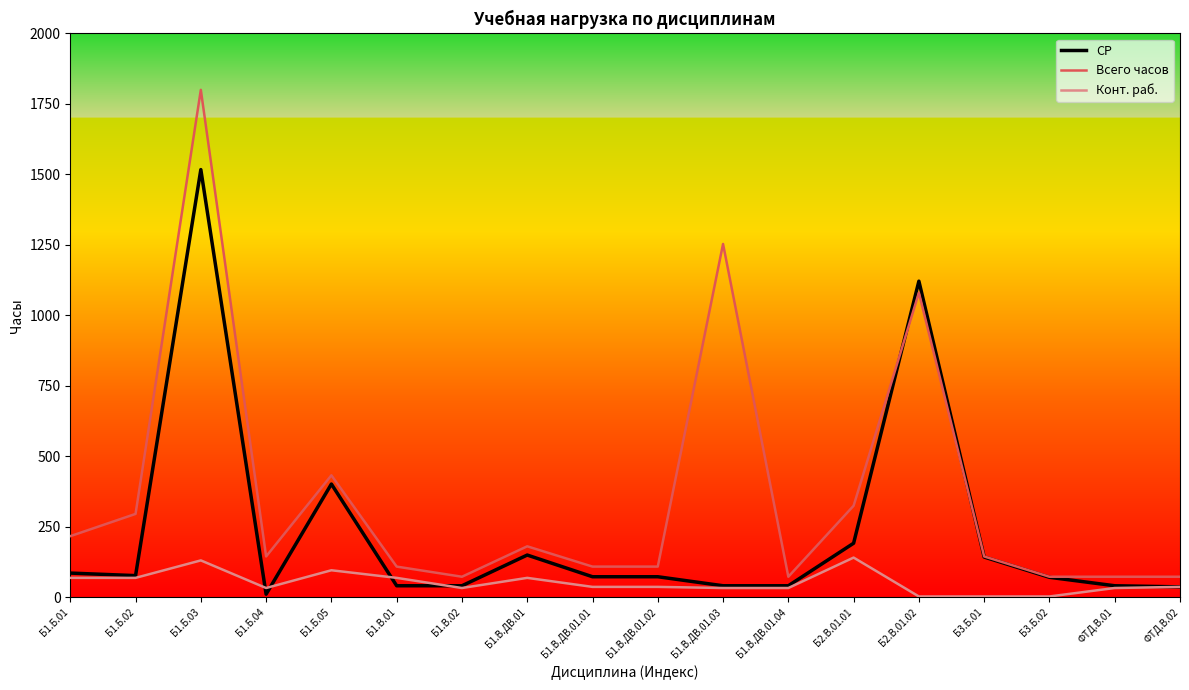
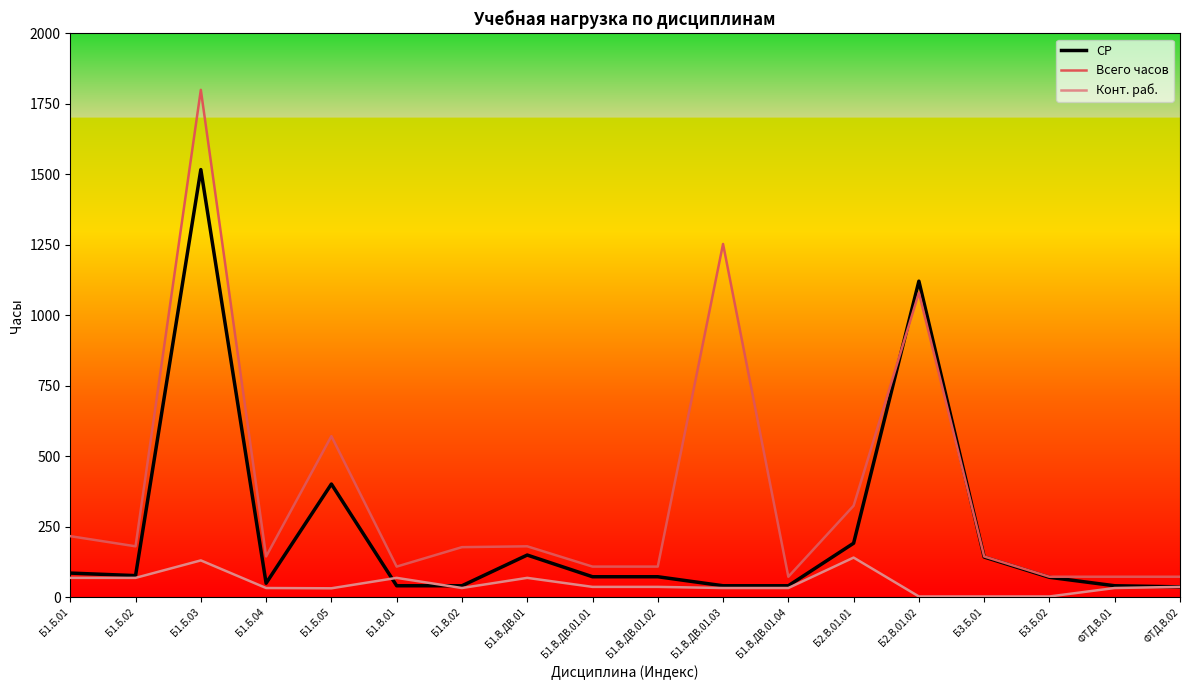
  {
    "СР": {
      "Б1.Б.01": 90,
      "Б1.Б.03": 1520,
-     "Б1.Б.04": 10,
+     "Б1.Б.04": 50,
      "Б1.Б.05": 400,
      "Б1.В.01": 40,
      "Б1.В.ДВ.01": 150,
      "Б1.В.ДВ.01.01": 70,
      "Б1.В.ДВ.01.02": 70,
      "Б2.В.01.01": 190,
      "Б2.В.01.02": 1120
    },
    "Всего часов": {
      "Б1.Б.01": 220,
-     "Б1.Б.02": 300,
+     "Б1.Б.02": 180,
      "Б1.Б.03": 1800,
      "Б1.Б.04": 140,
-     "Б1.Б.05": 430,
+     "Б1.Б.05": 570,
      "Б1.В.01": 110,
-     "Б1.В.02": 70,
+     "Б1.В.02": 180,
      "Б1.В.ДВ.01": 180,
      "Б1.В.ДВ.01.01": 110,
      "Б1.В.ДВ.01.02": 110,
      "Б1.В.ДВ.01.03": 1250,
      "Б1.В.ДВ.01.04": 70,
      "Б2.В.01.01": 320,
      "Б2.В.01.02": 1080,
      "ФТД.В.01": 70,
      "ФТД.В.02": 70
    },
    "Конт. раб.": {
      "Б1.Б.01": 70,
      "Б1.Б.03": 130,
      "Б1.Б.04": 30,
-     "Б1.Б.05": 100,
+     "Б1.Б.05": 30,
      "Б1.В.01": 70,
      "Б1.В.ДВ.01": 70,
      "Б1.В.ДВ.01.01": 40,
      "Б1.В.ДВ.01.02": 40,
      "Б2.В.01.01": 140,
      "Б2.В.01.02": 0,
      "Б3.Б.01": 0,
      "Б3.Б.02": 0
    }
  }
